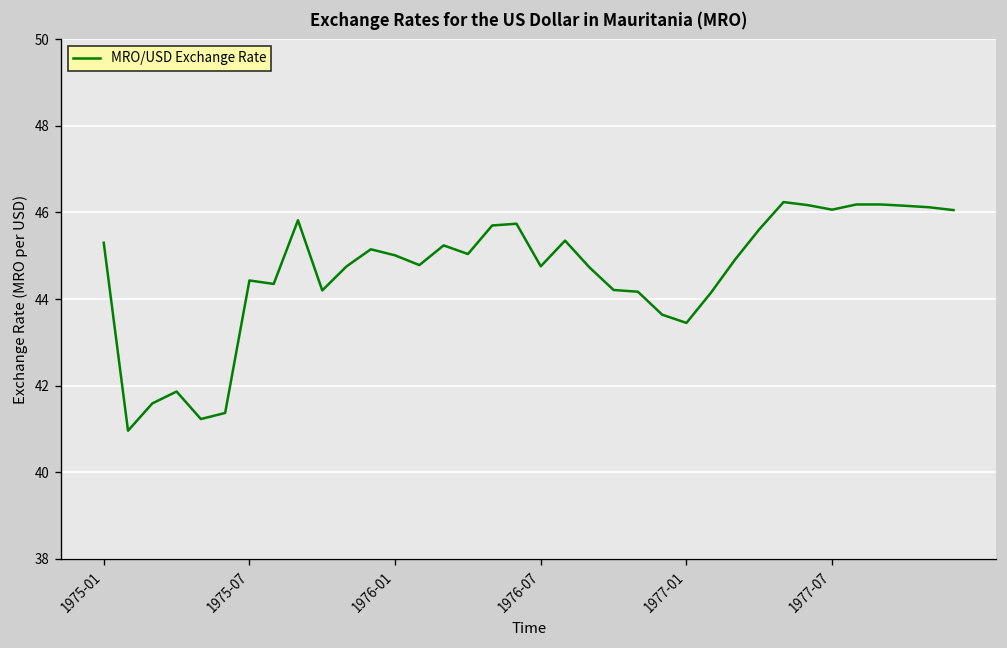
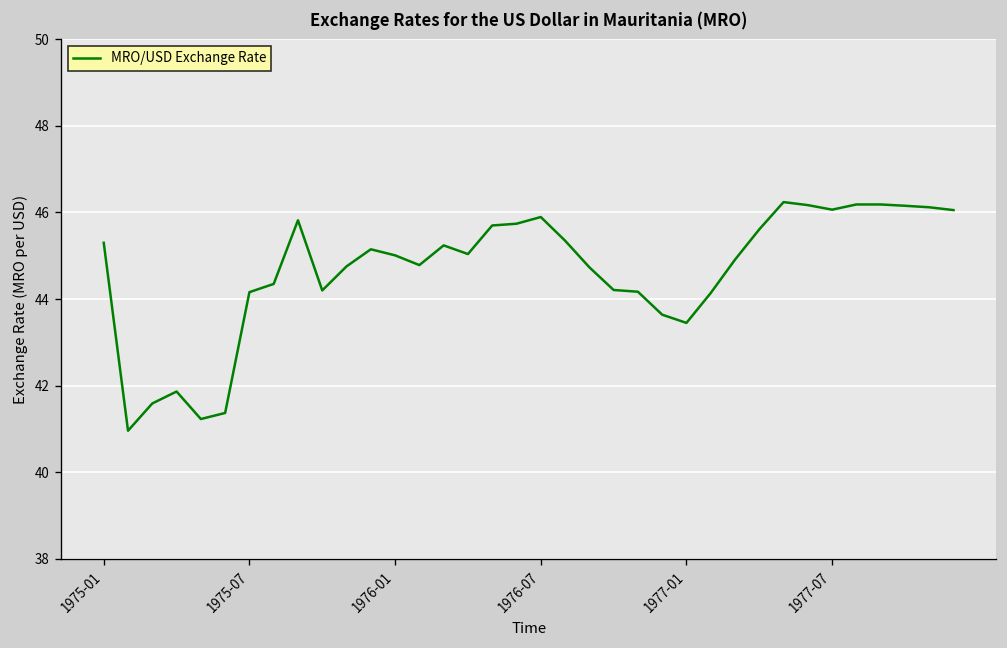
  {
    "1975-01": 45.3,
-   "1975-07": 44.4,
+   "1975-07": 44.2,
    "1976-01": 45.0,
-   "1976-07": 44.8,
+   "1976-07": 45.9,
    "1977-01": 43.5,
    "1977-07": 46.1
  }
